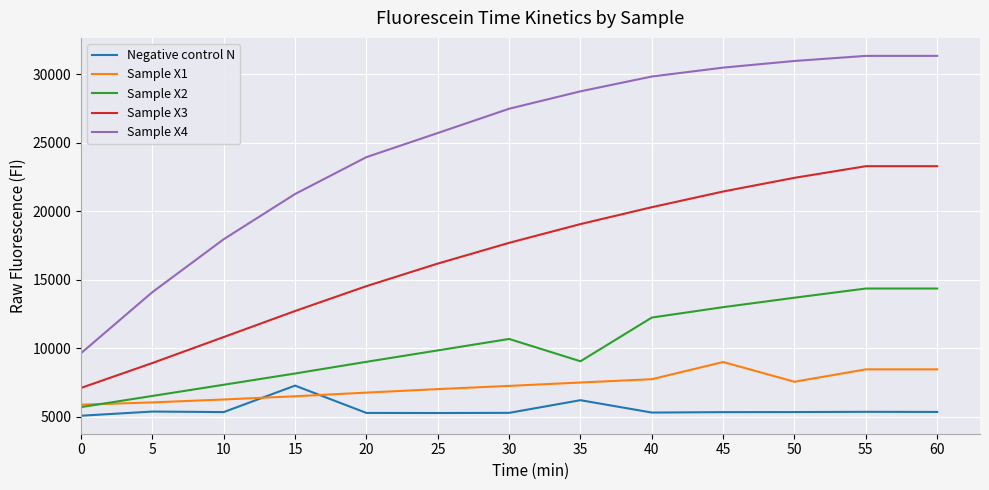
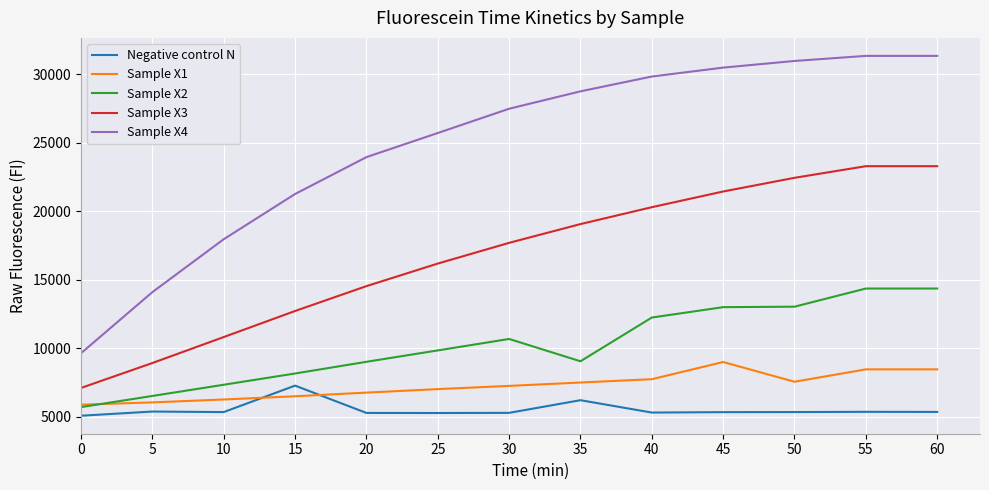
  {
    "Negative control N": {
      "0": 5100,
      "5": 5400,
      "10": 5300,
      "15": 7300,
      "20": 5300,
      "25": 5300,
      "30": 5300,
      "35": 6200,
      "40": 5300,
      "45": 5300,
      "50": 5400,
      "55": 5400,
      "60": 5400
    },
    "Sample X1": {
      "5": 6100,
      "10": 6300,
      "15": 6500,
      "20": 6800,
      "25": 7000,
      "30": 7300,
      "35": 7500,
      "40": 7700,
      "45": 9000,
      "50": 7600,
      "55": 8500,
      "60": 8500
    },
    "Sample X2": {
      "5": 6500,
      "10": 7300,
      "15": 8200,
      "20": 9000,
      "25": 9800,
      "30": 10700,
      "35": 9100,
      "40": 12200,
      "45": 13000,
-     "50": 13700,
+     "50": 13000,
      "55": 14400,
      "60": 14400
    },
    "Sample X3": {
      "0": 7100,
      "5": 8900,
      "10": 10800,
      "15": 12700,
      "20": 14500,
      "25": 16200,
      "30": 17700,
      "35": 19100,
      "40": 20300,
      "45": 21400,
      "50": 22400,
      "55": 23300,
      "60": 23300
    },
    "Sample X4": {
      "0": 9600,
      "5": 14100,
      "10": 18000,
      "15": 21300,
      "20": 24000,
      "25": 25700,
      "30": 27500,
      "35": 28800,
      "40": 29800,
      "45": 30500,
      "50": 31000,
      "55": 31300,
      "60": 31300
    }
  }
